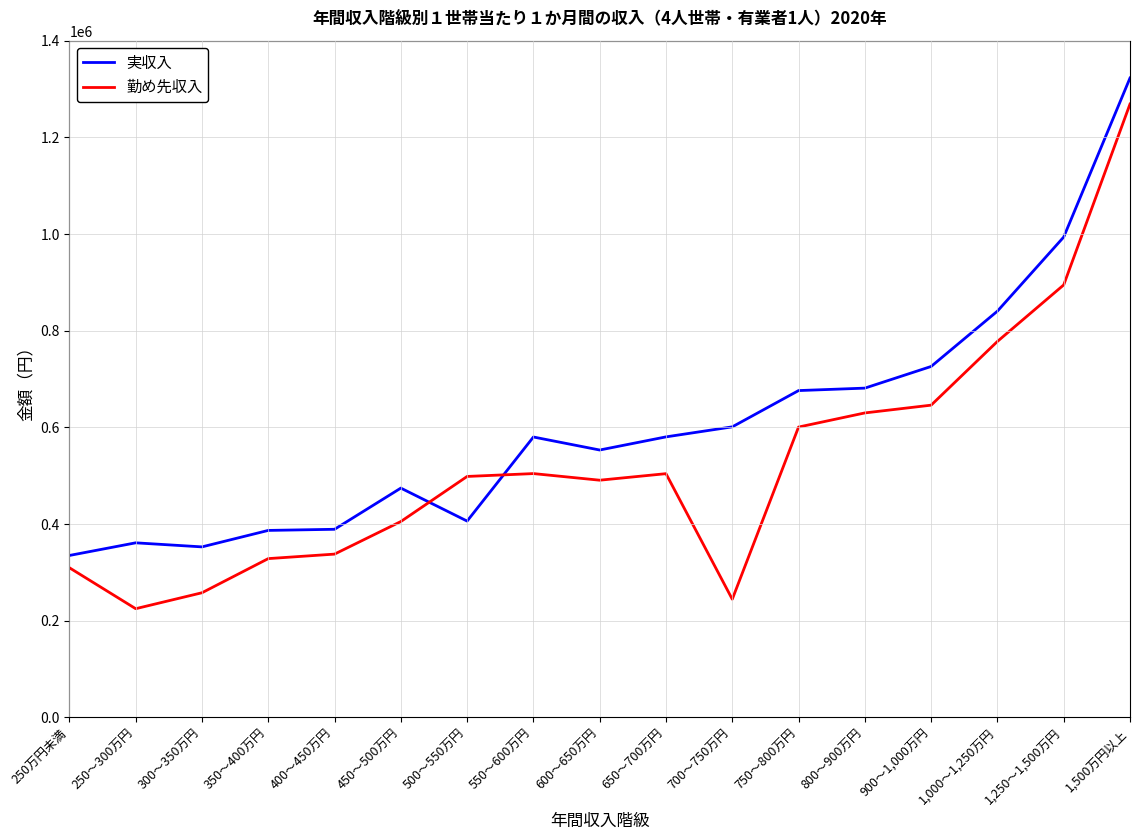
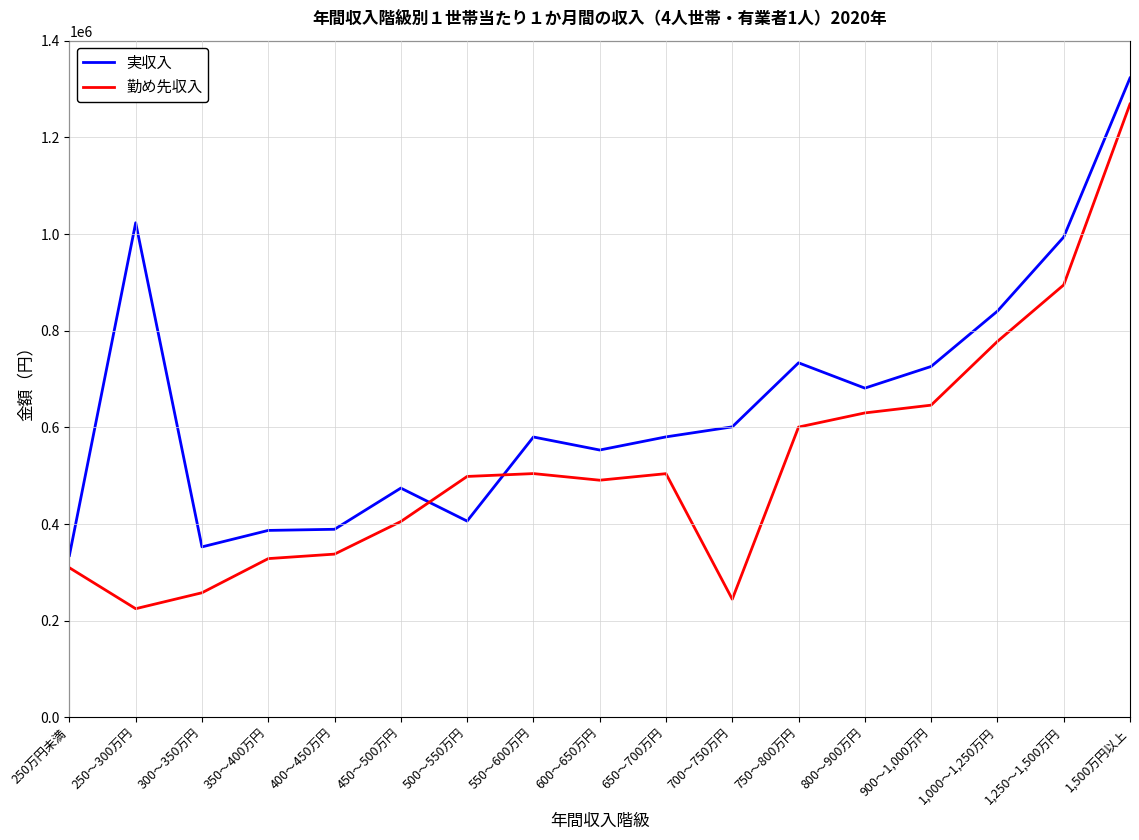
  {
    "実収入": {
      "250万円未満": 340000,
-     "250～300万円": 360000,
+     "250～300万円": 1020000,
      "300～350万円": 350000,
      "350～400万円": 390000,
      "400～450万円": 390000,
      "450～500万円": 470000,
      "500～550万円": 410000,
      "550～600万円": 580000,
      "600～650万円": 550000,
      "650～700万円": 580000,
      "700～750万円": 600000,
-     "750～800万円": 680000,
+     "750～800万円": 730000,
      "800～900万円": 680000,
      "900～1,000万円": 730000,
      "1,000～1,250万円": 840000,
      "1,250～1,500万円": 990000,
      "1,500万円以上": 1320000
    },
    "勤め先収入": {
      "250万円未満": 310000,
      "250～300万円": 230000,
      "300～350万円": 260000,
      "350～400万円": 330000,
      "400～450万円": 340000,
      "450～500万円": 410000,
      "500～550万円": 500000,
      "550～600万円": 500000,
      "600～650万円": 490000,
      "650～700万円": 500000,
      "700～750万円": 240000,
      "750～800万円": 600000,
      "800～900万円": 630000,
      "900～1,000万円": 650000,
      "1,000～1,250万円": 780000,
      "1,250～1,500万円": 890000,
      "1,500万円以上": 1270000
    }
  }
